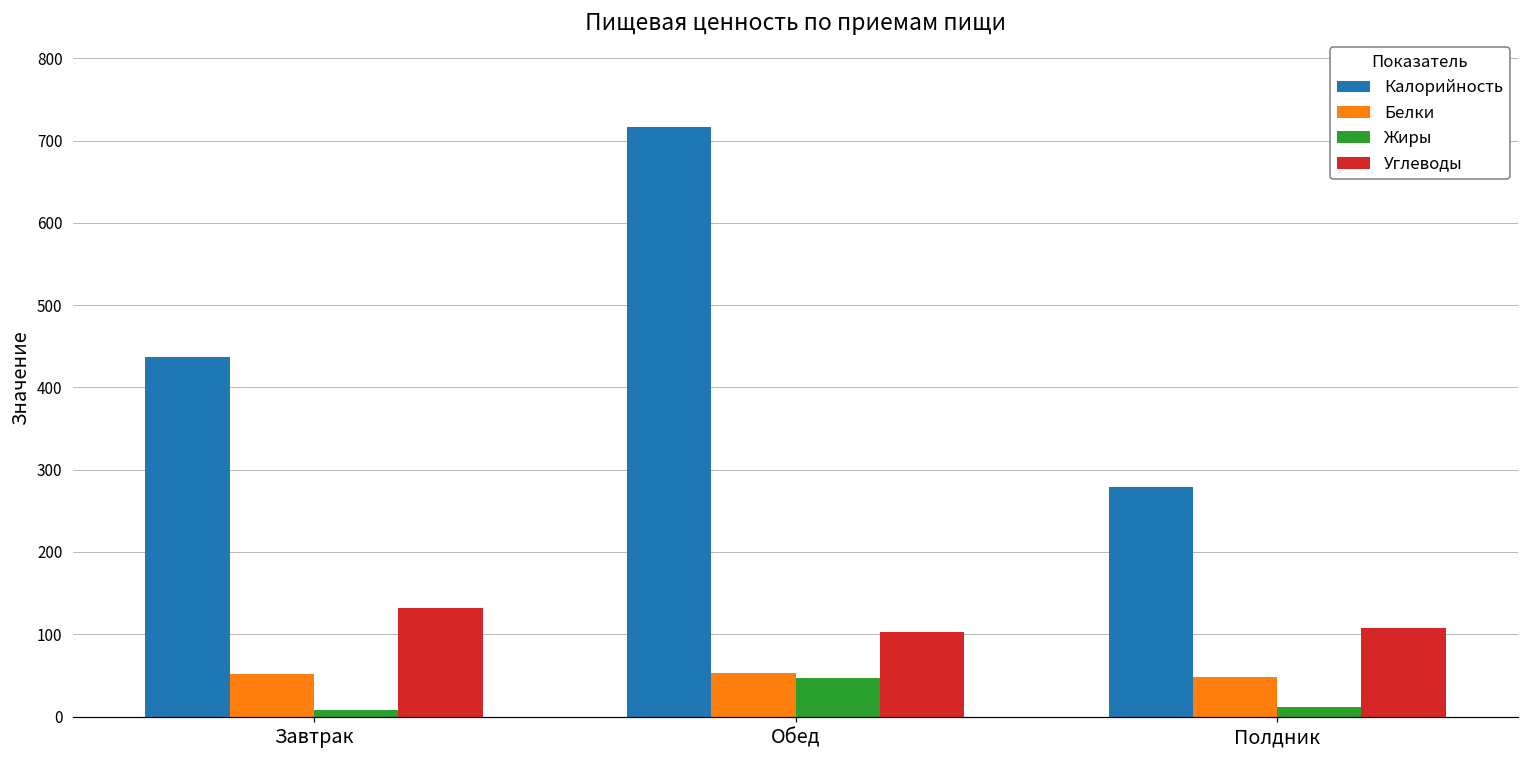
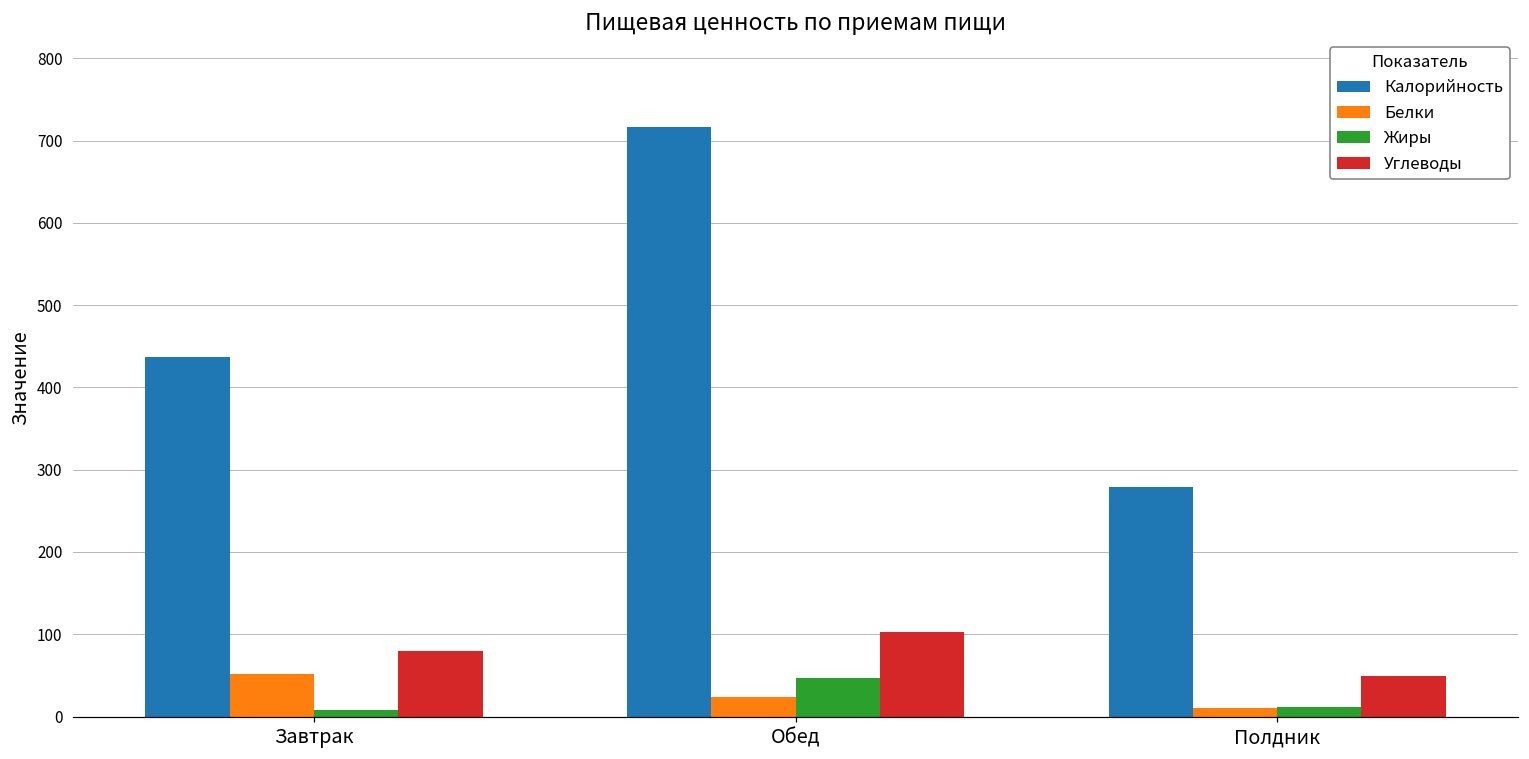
  {
    "Калорийность": {
      "Завтрак": 440,
      "Обед": 720,
      "Полдник": 280
    },
    "Белки": {
      "Завтрак": 50,
-     "Обед": 50,
-     "Полдник": 50
+     "Обед": 20,
+     "Полдник": 10
    },
    "Жиры": {
      "Завтрак": 10,
      "Обед": 50,
      "Полдник": 10
    },
    "Углеводы": {
-     "Завтрак": 130,
+     "Завтрак": 80,
      "Обед": 100,
-     "Полдник": 110
+     "Полдник": 50
    }
  }
